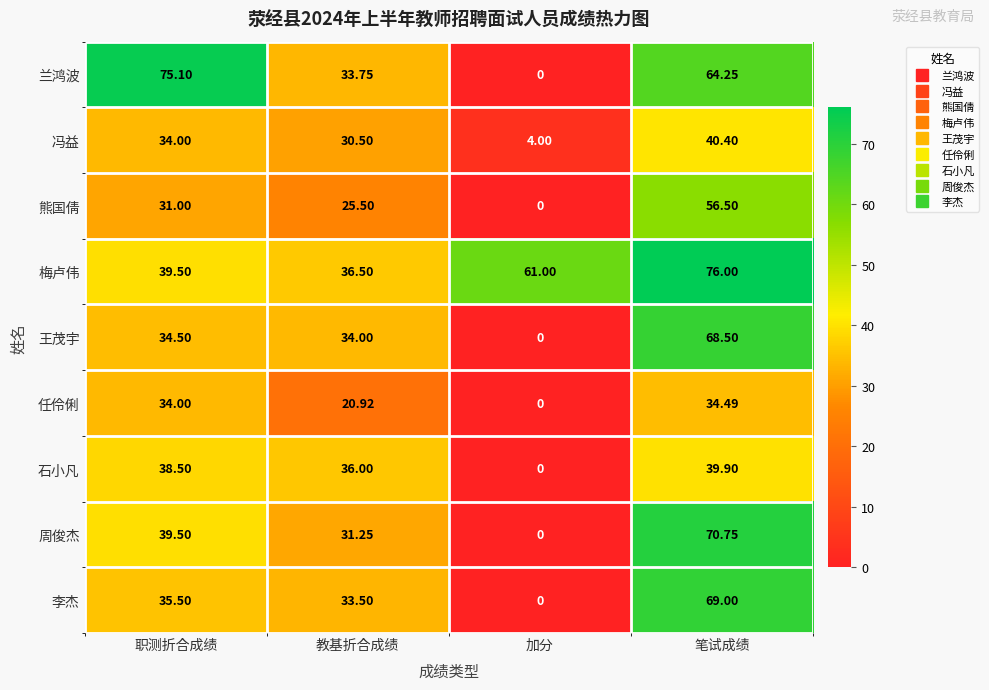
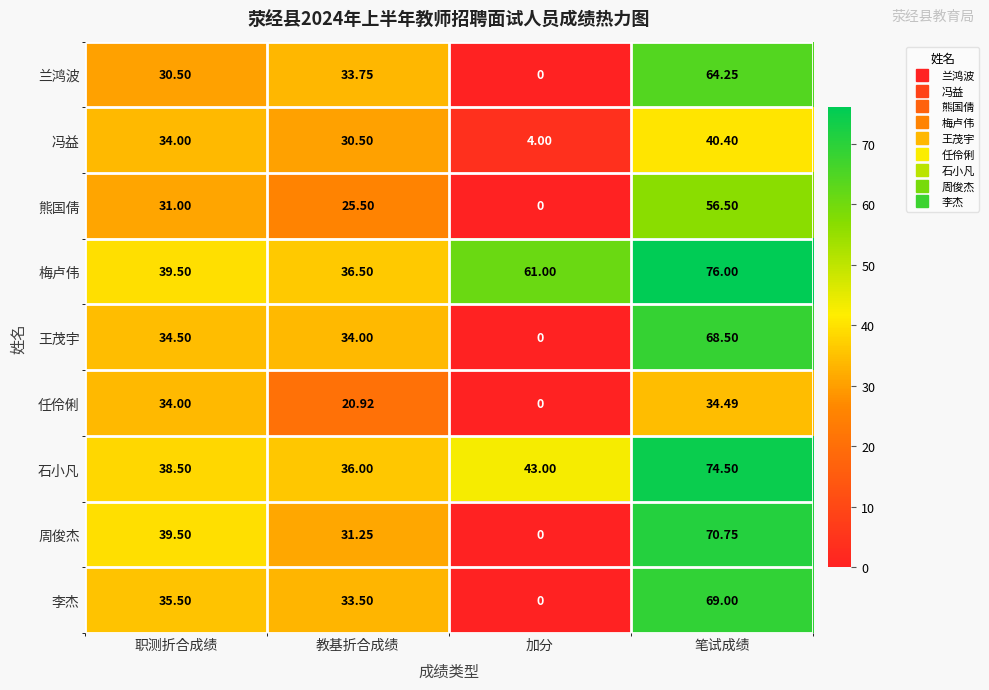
  {
    "兰鸿波": {
-     "职测折合成绩": 75.10,
+     "职测折合成绩": 30.50,
      "教基折合成绩": 33.75,
      "加分": 0,
      "笔试成绩": 64.25
    },
    "冯益": {
      "职测折合成绩": 34.00,
      "教基折合成绩": 30.50,
      "加分": 4.00,
      "笔试成绩": 40.40
    },
    "熊国倩": {
      "职测折合成绩": 31.00,
      "教基折合成绩": 25.50,
      "加分": 0,
      "笔试成绩": 56.50
    },
    "梅卢伟": {
      "职测折合成绩": 39.50,
      "教基折合成绩": 36.50,
      "加分": 61.00,
      "笔试成绩": 76.00
    },
    "王茂宇": {
      "职测折合成绩": 34.50,
      "教基折合成绩": 34.00,
      "加分": 0,
      "笔试成绩": 68.50
    },
    "任伶俐": {
      "职测折合成绩": 34.00,
      "教基折合成绩": 20.92,
      "加分": 0,
      "笔试成绩": 34.49
    },
    "石小凡": {
      "职测折合成绩": 38.50,
      "教基折合成绩": 36.00,
-     "加分": 0,
-     "笔试成绩": 39.90
+     "加分": 43.00,
+     "笔试成绩": 74.50
    },
    "周俊杰": {
      "职测折合成绩": 39.50,
      "教基折合成绩": 31.25,
      "加分": 0,
      "笔试成绩": 70.75
    },
    "李杰": {
      "职测折合成绩": 35.50,
      "教基折合成绩": 33.50,
      "加分": 0,
      "笔试成绩": 69.00
    }
  }
